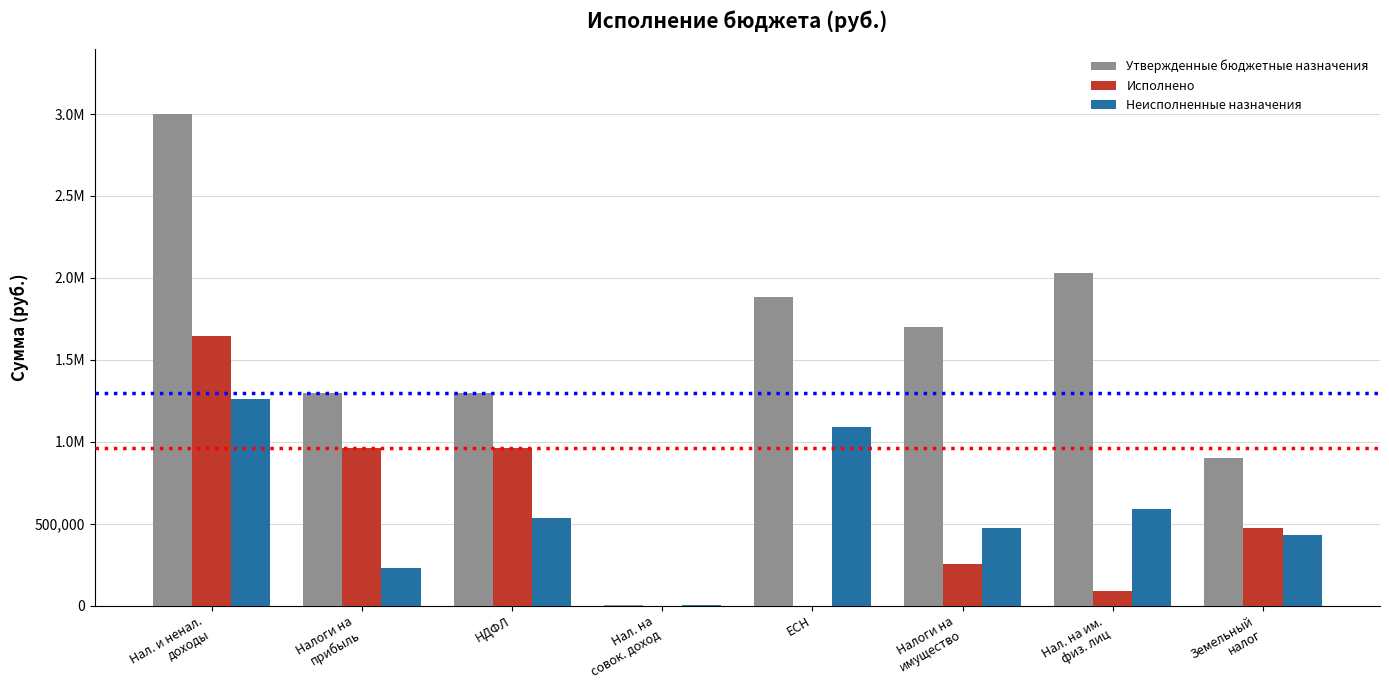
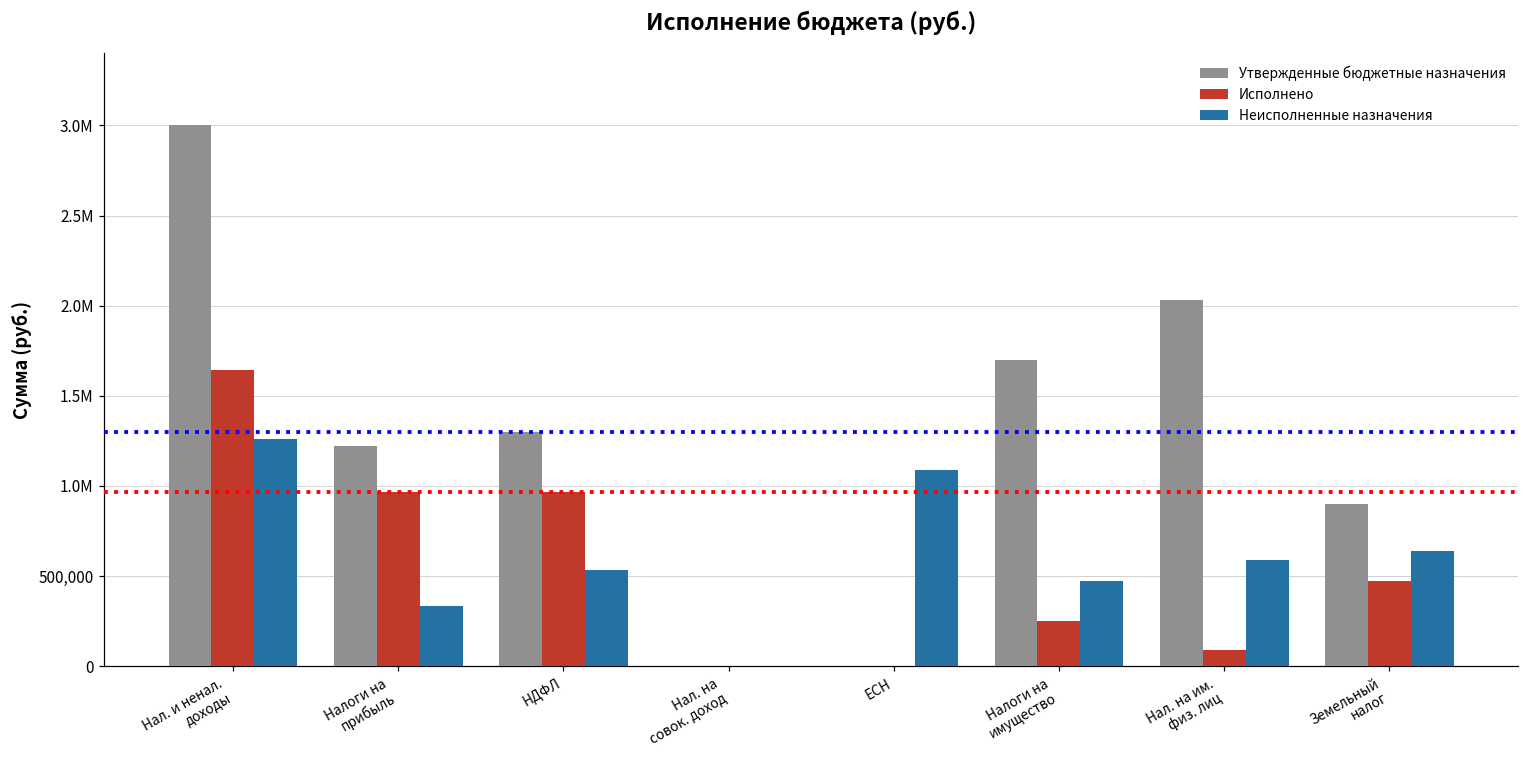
  {
    "Утвержденные бюджетные назначения": {
      "Нал. и ненал. доходы": "3,000,000",
-     "Налоги на прибыль": "1,300,000",
+     "Налоги на прибыль": "1,220,000",
      "НДФЛ": "1,300,000",
-     "ЕСН": "1,890,000",
+     "ЕСН": "0",
      "Налоги на имущество": "1,700,000",
      "Нал. на им. физ. лиц": "2,030,000",
      "Земельный налог": "900,000"
    },
    "Исполнено": {
      "Нал. и ненал. доходы": "1,640,000",
      "Налоги на прибыль": "960,000",
      "НДФЛ": "960,000",
      "Нал. на совок. доход": "0",
      "ЕСН": "0",
      "Налоги на имущество": "250,000",
      "Нал. на им. физ. лиц": "90,000",
      "Земельный налог": "470,000"
    },
    "Неисполненные назначения": {
      "Нал. и ненал. доходы": "1,260,000",
-     "Налоги на прибыль": "230,000",
+     "Налоги на прибыль": "340,000",
      "НДФЛ": "530,000",
      "ЕСН": "1,090,000",
      "Налоги на имущество": "470,000",
      "Нал. на им. физ. лиц": "590,000",
-     "Земельный налог": "430,000"
+     "Земельный налог": "640,000"
    }
  }
